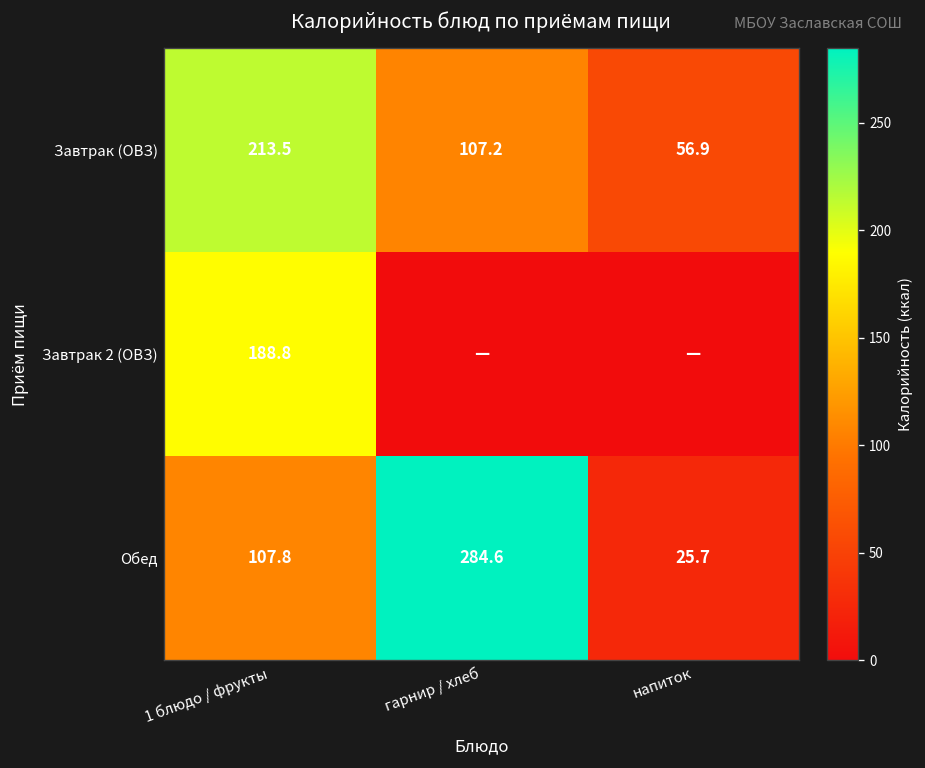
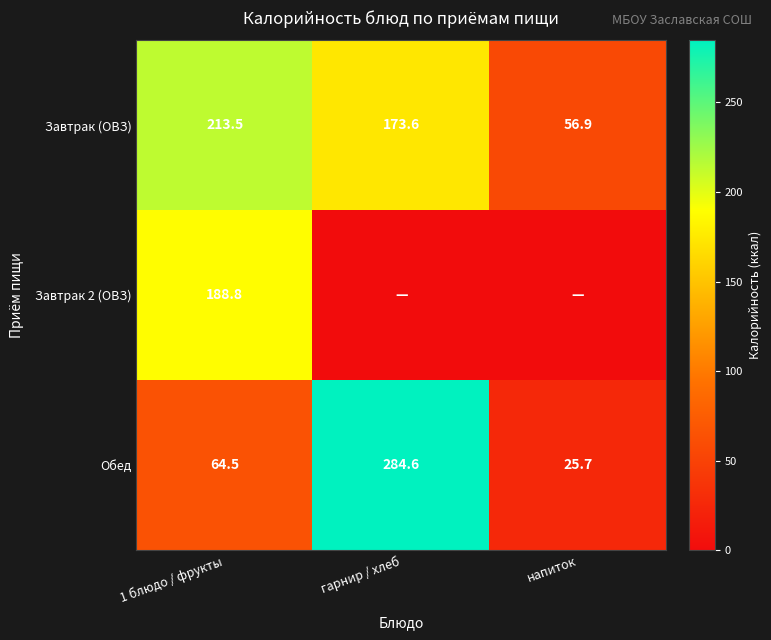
  {
    "Завтрак (ОВЗ)": {
      "1 блюдо / фрукты": 213.5,
-     "гарнир / хлеб": 107.2,
+     "гарнир / хлеб": 173.6,
      "напиток": 56.9
    },
    "Завтрак 2 (ОВЗ)": {
      "1 блюдо / фрукты": 188.8
    },
    "Обед": {
-     "1 блюдо / фрукты": 107.8,
+     "1 блюдо / фрукты": 64.5,
      "гарнир / хлеб": 284.6,
      "напиток": 25.7
    }
  }
